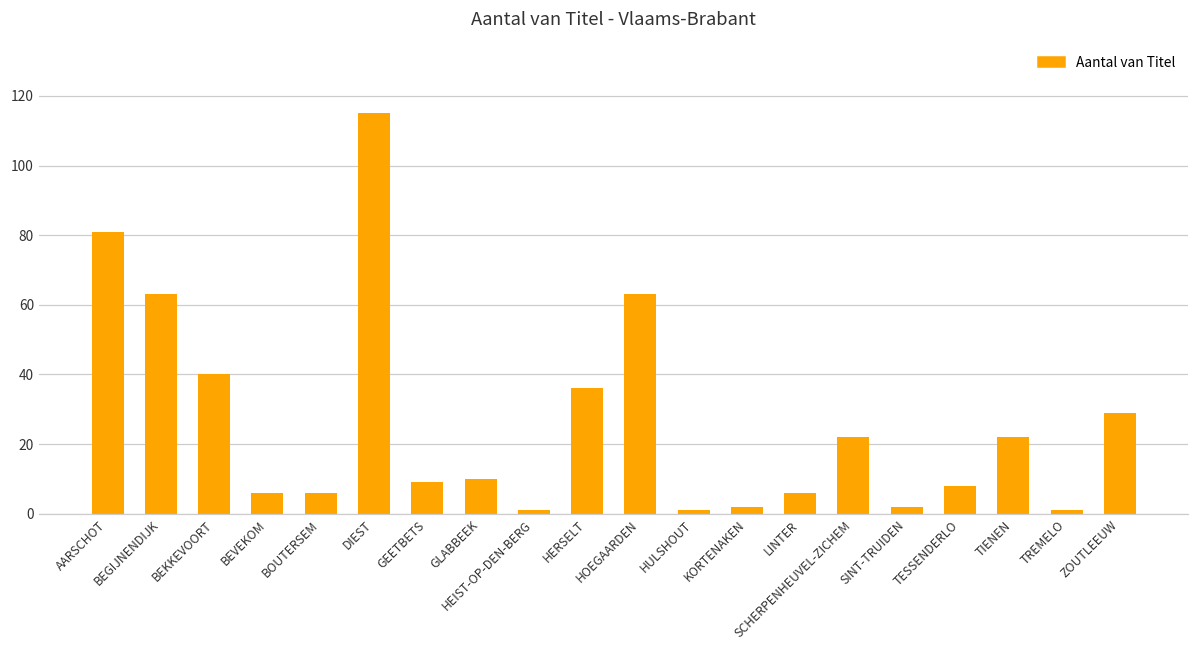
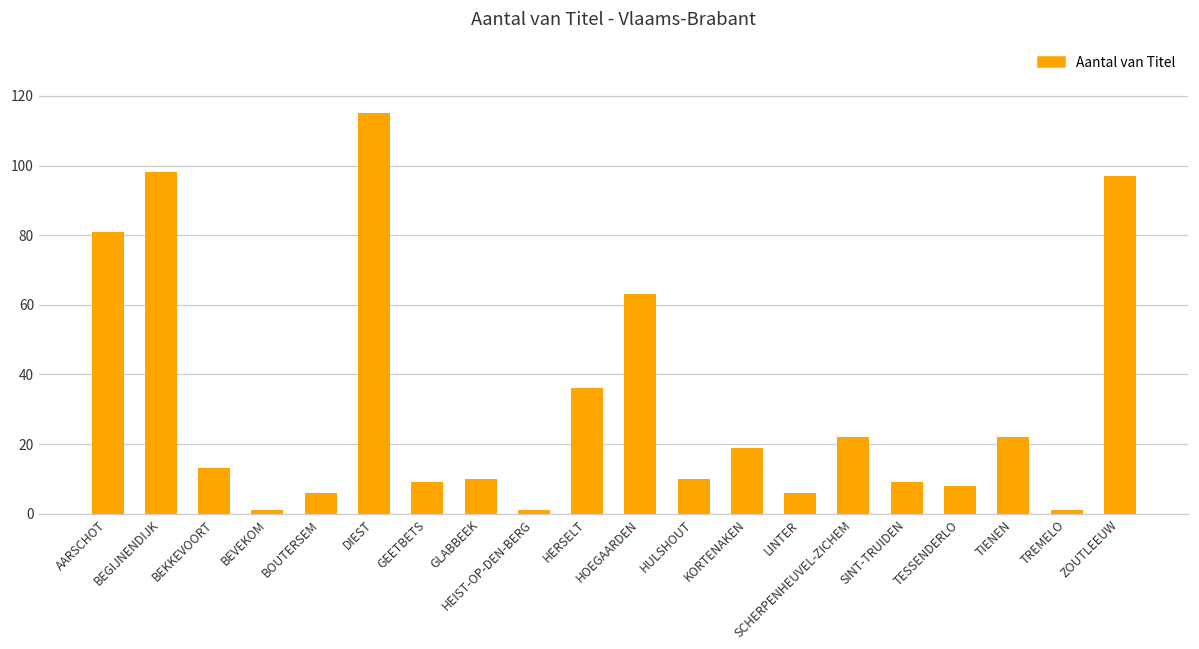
  {
    "AARSCHOT": 81,
-   "BEGIJNENDIJK": 63,
-   "BEKKEVOORT": 40,
-   "BEVEKOM": 6,
+   "BEGIJNENDIJK": 98,
+   "BEKKEVOORT": 13,
+   "BEVEKOM": 1,
    "BOUTERSEM": 6,
    "DIEST": 115,
    "GEETBETS": 9,
    "GLABBEEK": 10,
    "HEIST-OP-DEN-BERG": 1,
    "HERSELT": 36,
    "HOEGAARDEN": 63,
-   "HULSHOUT": 1,
-   "KORTENAKEN": 2,
+   "HULSHOUT": 10,
+   "KORTENAKEN": 19,
    "LINTER": 6,
    "SCHERPENHEUVEL-ZICHEM": 22,
-   "SINT-TRUIDEN": 2,
+   "SINT-TRUIDEN": 9,
    "TESSENDERLO": 8,
    "TIENEN": 22,
    "TREMELO": 1,
-   "ZOUTLEEUW": 29
+   "ZOUTLEEUW": 97
  }
